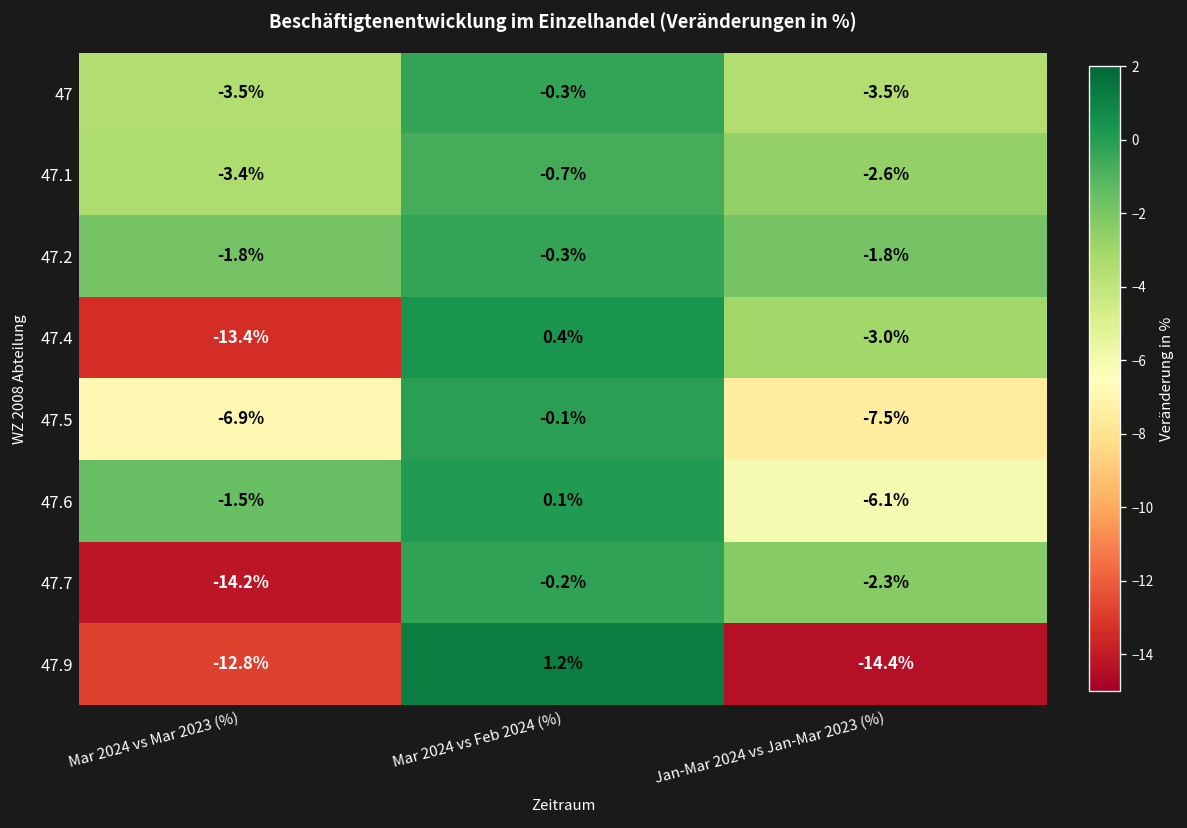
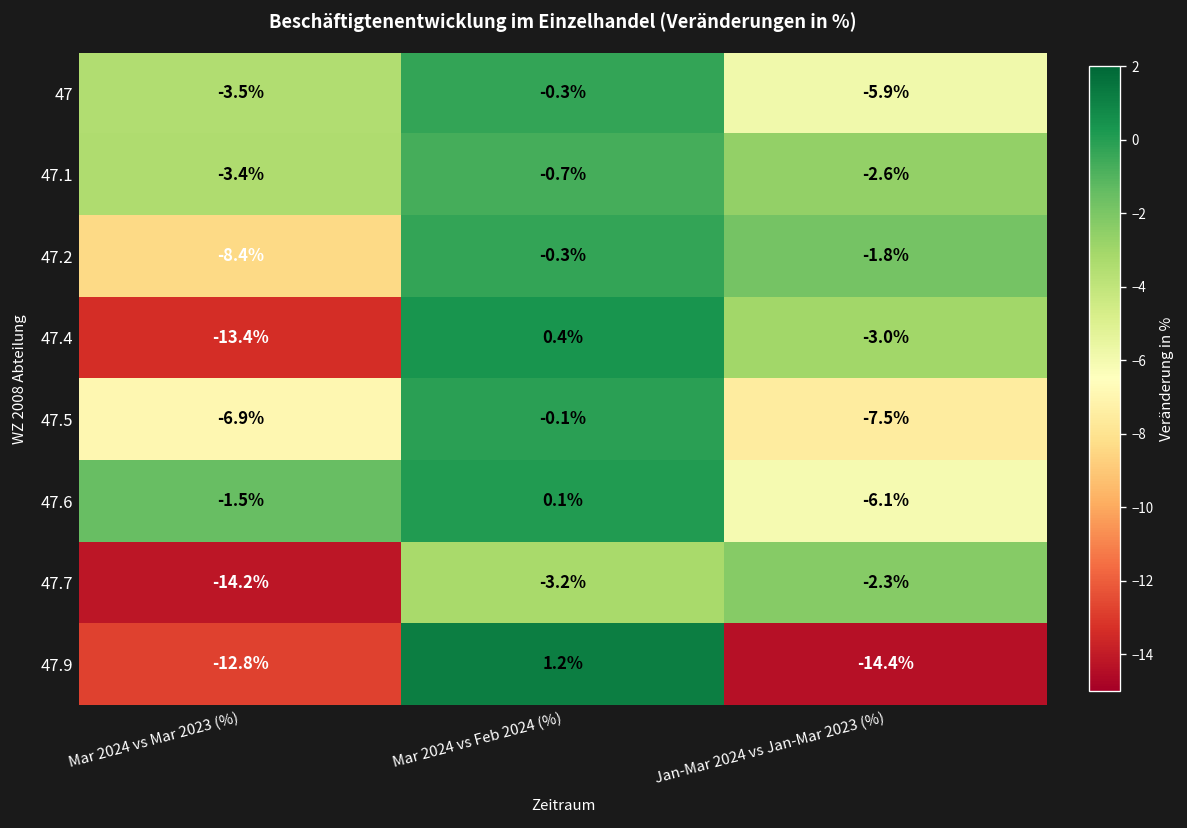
  {
    "47": {
      "Mar 2024 vs Mar 2023 (%)": "-3.5%",
      "Mar 2024 vs Feb 2024 (%)": "-0.3%",
-     "Jan-Mar 2024 vs Jan-Mar 2023 (%)": "-3.5%"
+     "Jan-Mar 2024 vs Jan-Mar 2023 (%)": "-5.9%"
    },
    "47.1": {
      "Mar 2024 vs Mar 2023 (%)": "-3.4%",
      "Mar 2024 vs Feb 2024 (%)": "-0.7%",
      "Jan-Mar 2024 vs Jan-Mar 2023 (%)": "-2.6%"
    },
    "47.2": {
-     "Mar 2024 vs Mar 2023 (%)": "-1.8%",
+     "Mar 2024 vs Mar 2023 (%)": "-8.4%",
      "Mar 2024 vs Feb 2024 (%)": "-0.3%",
      "Jan-Mar 2024 vs Jan-Mar 2023 (%)": "-1.8%"
    },
    "47.4": {
      "Mar 2024 vs Mar 2023 (%)": "-13.4%",
      "Mar 2024 vs Feb 2024 (%)": "0.4%",
      "Jan-Mar 2024 vs Jan-Mar 2023 (%)": "-3.0%"
    },
    "47.5": {
      "Mar 2024 vs Mar 2023 (%)": "-6.9%",
      "Mar 2024 vs Feb 2024 (%)": "-0.1%",
      "Jan-Mar 2024 vs Jan-Mar 2023 (%)": "-7.5%"
    },
    "47.6": {
      "Mar 2024 vs Mar 2023 (%)": "-1.5%",
      "Mar 2024 vs Feb 2024 (%)": "0.1%",
      "Jan-Mar 2024 vs Jan-Mar 2023 (%)": "-6.1%"
    },
    "47.7": {
      "Mar 2024 vs Mar 2023 (%)": "-14.2%",
-     "Mar 2024 vs Feb 2024 (%)": "-0.2%",
+     "Mar 2024 vs Feb 2024 (%)": "-3.2%",
      "Jan-Mar 2024 vs Jan-Mar 2023 (%)": "-2.3%"
    },
    "47.9": {
      "Mar 2024 vs Mar 2023 (%)": "-12.8%",
      "Mar 2024 vs Feb 2024 (%)": "1.2%",
      "Jan-Mar 2024 vs Jan-Mar 2023 (%)": "-14.4%"
    }
  }
